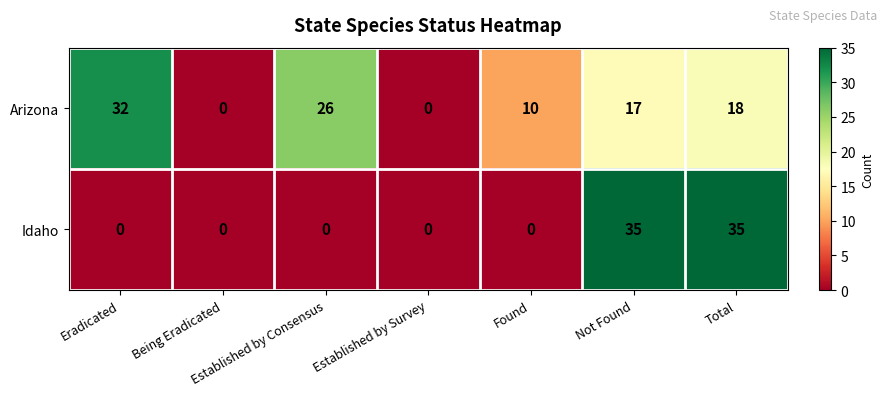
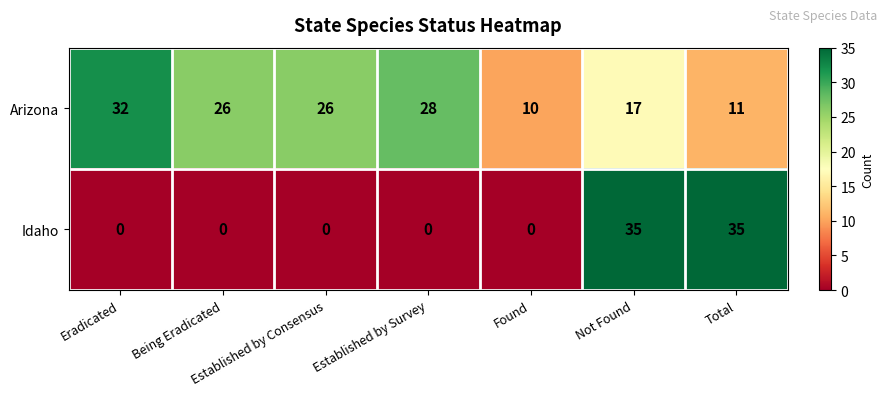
  {
    "Arizona": {
      "Eradicated": 32,
-     "Being Eradicated": 0,
+     "Being Eradicated": 26,
      "Established by Consensus": 26,
-     "Established by Survey": 0,
+     "Established by Survey": 28,
      "Found": 10,
      "Not Found": 17,
-     "Total": 18
+     "Total": 11
    },
    "Idaho": {
      "Eradicated": 0,
      "Being Eradicated": 0,
      "Established by Consensus": 0,
      "Established by Survey": 0,
      "Found": 0,
      "Not Found": 35,
      "Total": 35
    }
  }
